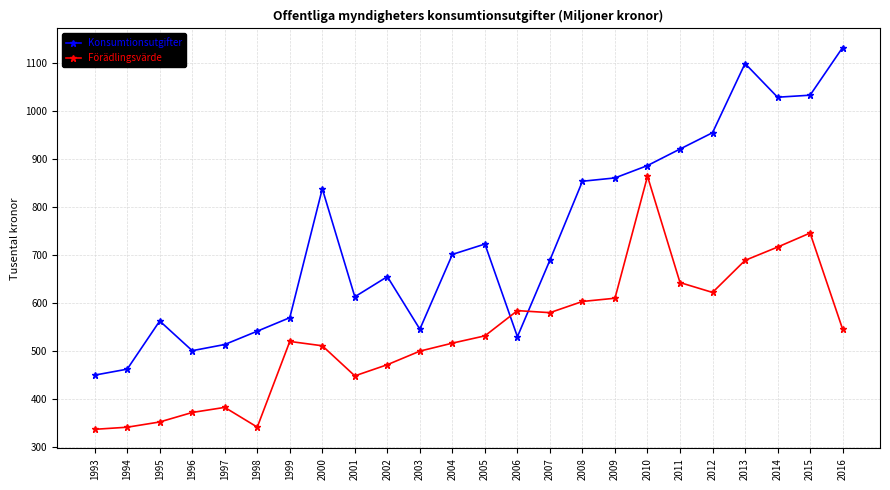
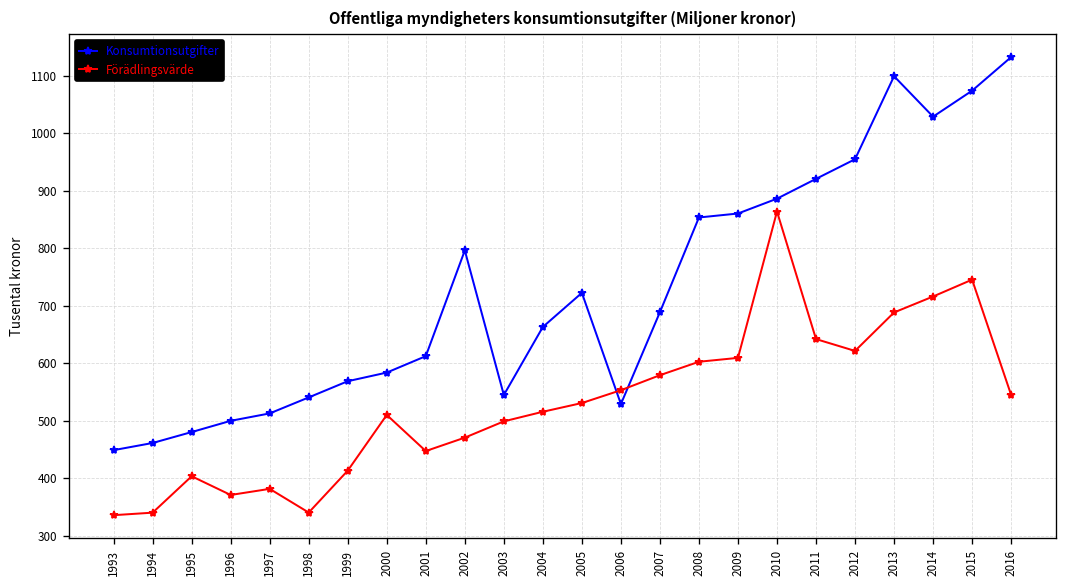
  {
    "Konsumtionsutgifter": {
      "1993": 450,
      "1994": 460,
-     "1995": 560,
+     "1995": 480,
      "1996": 500,
      "1997": 510,
      "1998": 540,
      "1999": 570,
-     "2000": 840,
+     "2000": 580,
      "2001": 610,
-     "2002": 650,
+     "2002": 800,
      "2003": 550,
-     "2004": 700,
+     "2004": 660,
      "2005": 720,
      "2006": 530,
      "2007": 690,
      "2008": 850,
      "2009": 860,
      "2010": 890,
      "2011": 920,
      "2012": 950,
      "2013": 1100,
      "2014": 1030,
-     "2015": 1030,
+     "2015": 1070,
      "2016": 1130
    },
    "Förädlingsvärde": {
      "1993": 340,
      "1994": 340,
-     "1995": 350,
+     "1995": 400,
      "1996": 370,
      "1997": 380,
      "1998": 340,
-     "1999": 520,
+     "1999": 410,
      "2000": 510,
      "2001": 450,
      "2002": 470,
      "2003": 500,
      "2004": 520,
      "2005": 530,
-     "2006": 580,
+     "2006": 550,
      "2007": 580,
      "2008": 600,
      "2009": 610,
      "2010": 860,
      "2011": 640,
      "2012": 620,
      "2013": 690,
      "2014": 720,
      "2015": 750,
      "2016": 550
    }
  }
